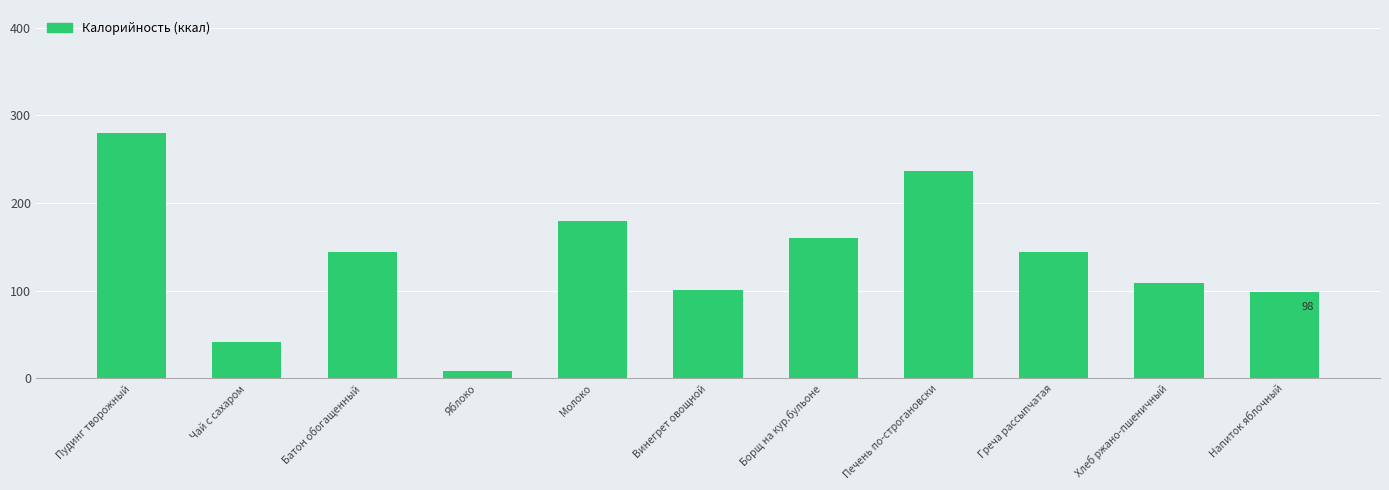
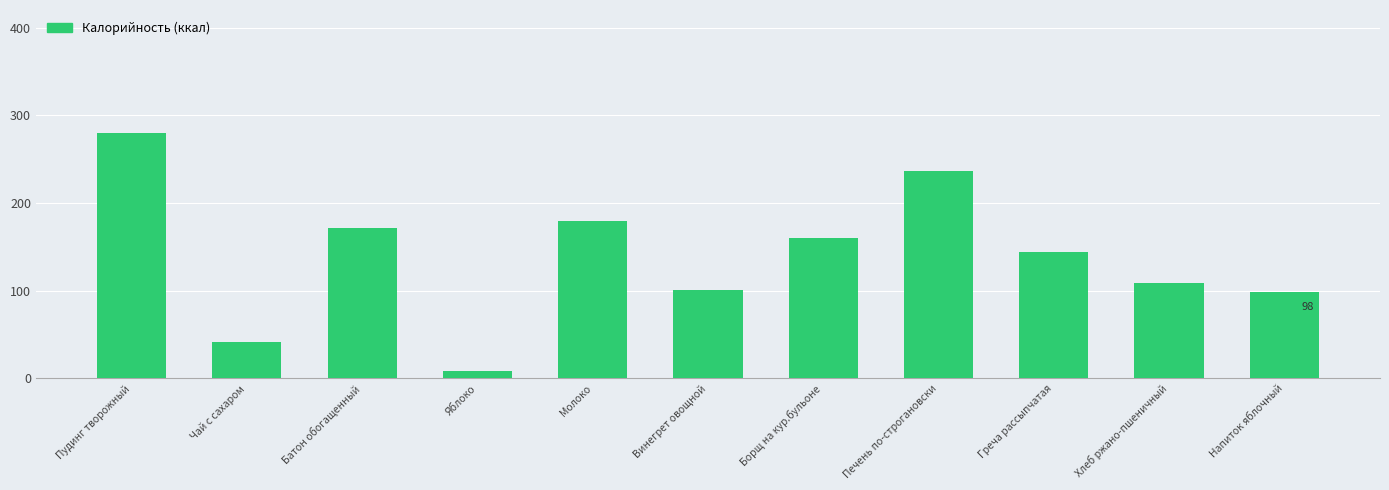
  {
    "Пудинг творожный": 280,
    "Чай с сахаром": 40,
-   "Батон обогащенный": 140,
+   "Батон обогащенный": 170,
    "Яблоко": 10,
    "Молоко": 180,
    "Винегрет овощной": 100,
    "Борщ на кур.бульоне": 160,
    "Печень по-строгановски": 240,
    "Греча рассыпчатая": 140,
    "Хлеб ржано-пшеничный": 110
  }
